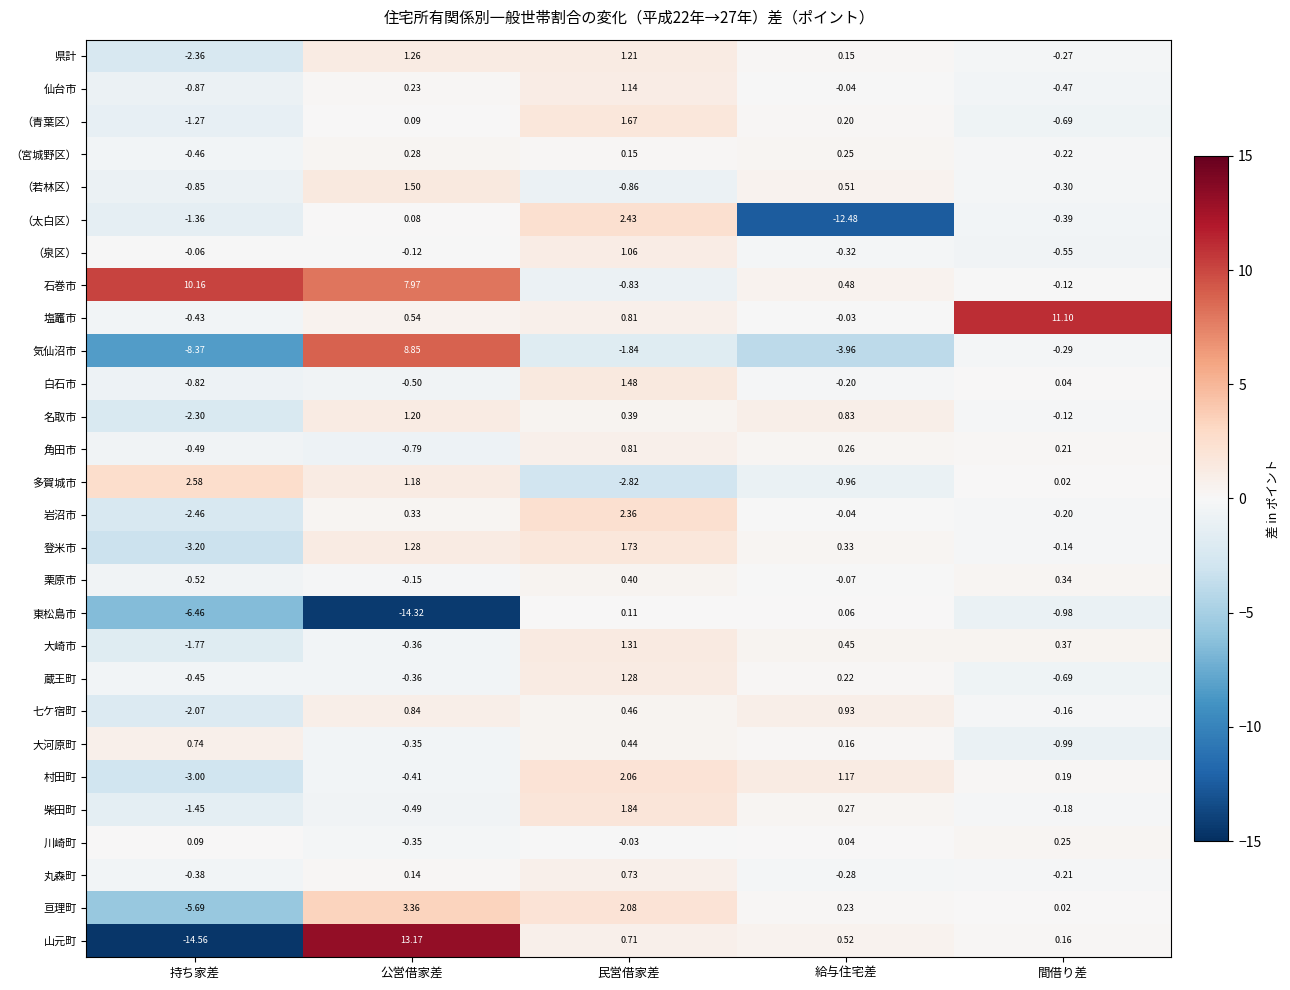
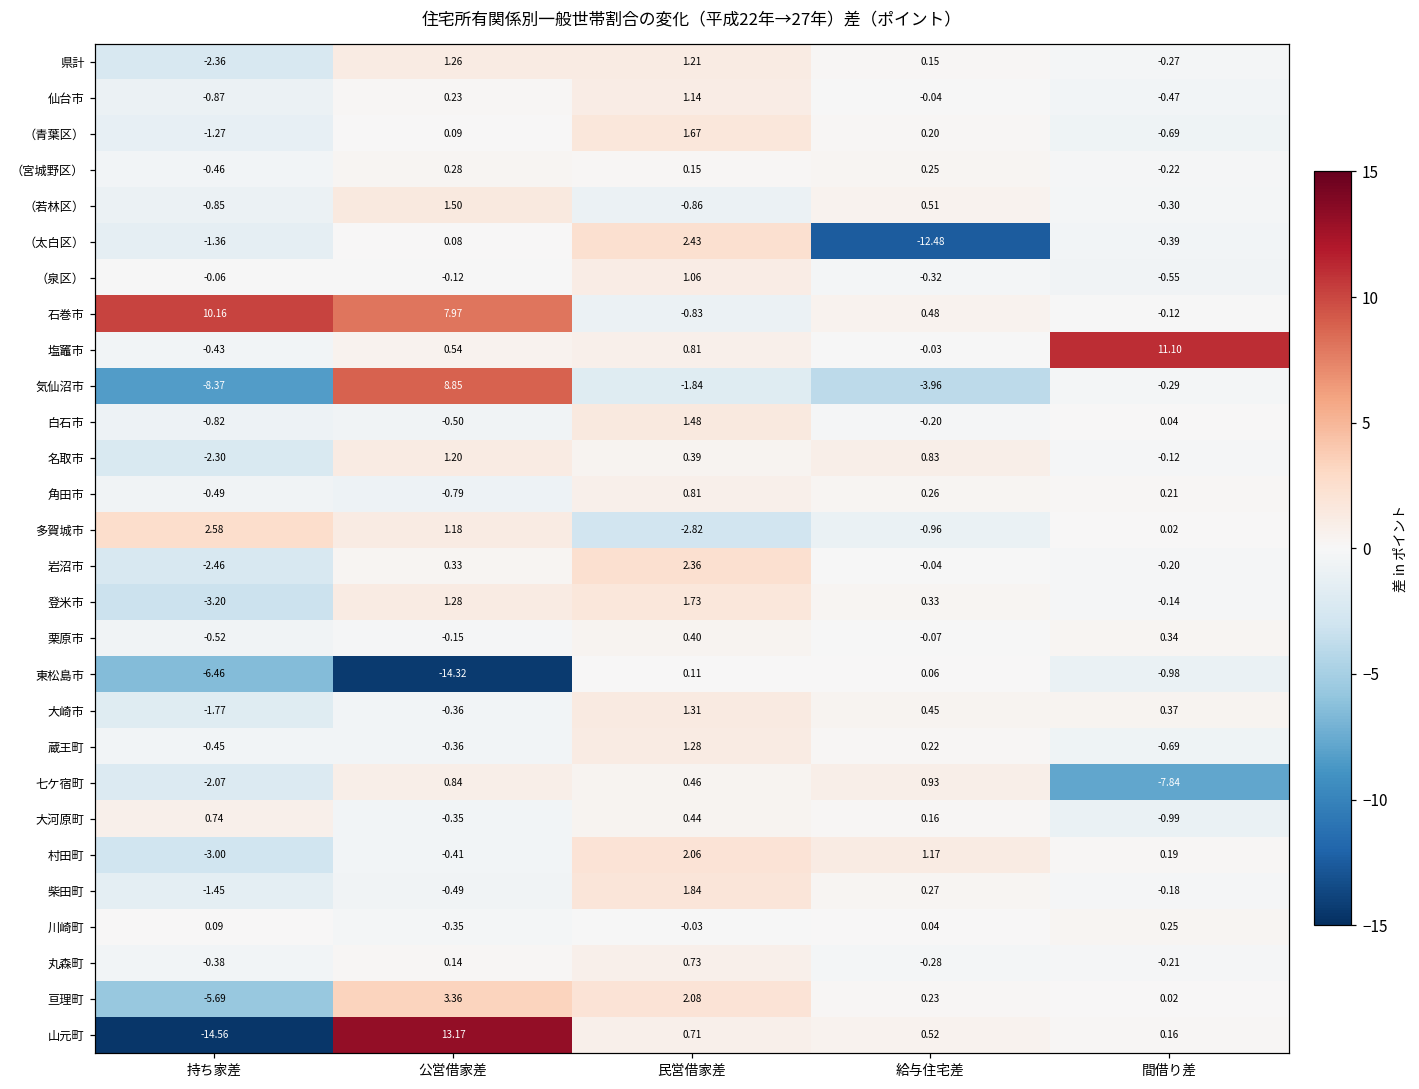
  {
    "県計": {
      "持ち家差": -2.36,
      "公営借家差": 1.26,
      "民営借家差": 1.21,
      "給与住宅差": 0.15,
      "間借り差": -0.27
    },
    "仙台市": {
      "持ち家差": -0.87,
      "公営借家差": 0.23,
      "民営借家差": 1.14,
      "給与住宅差": -0.04,
      "間借り差": -0.47
    },
    "（青葉区）": {
      "持ち家差": -1.27,
      "公営借家差": 0.09,
      "民営借家差": 1.67,
      "給与住宅差": 0.20,
      "間借り差": -0.69
    },
    "（宮城野区）": {
      "持ち家差": -0.46,
      "公営借家差": 0.28,
      "民営借家差": 0.15,
      "給与住宅差": 0.25,
      "間借り差": -0.22
    },
    "（若林区）": {
      "持ち家差": -0.85,
      "公営借家差": 1.50,
      "民営借家差": -0.86,
      "給与住宅差": 0.51,
      "間借り差": -0.30
    },
    "（太白区）": {
      "持ち家差": -1.36,
      "公営借家差": 0.08,
      "民営借家差": 2.43,
      "給与住宅差": -12.48,
      "間借り差": -0.39
    },
    "（泉区）": {
      "持ち家差": -0.06,
      "公営借家差": -0.12,
      "民営借家差": 1.06,
      "給与住宅差": -0.32,
      "間借り差": -0.55
    },
    "石巻市": {
      "持ち家差": 10.16,
      "公営借家差": 7.97,
      "民営借家差": -0.83,
      "給与住宅差": 0.48,
      "間借り差": -0.12
    },
    "塩竈市": {
      "持ち家差": -0.43,
      "公営借家差": 0.54,
      "民営借家差": 0.81,
      "給与住宅差": -0.03,
      "間借り差": 11.10
    },
    "気仙沼市": {
      "持ち家差": -8.37,
      "公営借家差": 8.85,
      "民営借家差": -1.84,
      "給与住宅差": -3.96,
      "間借り差": -0.29
    },
    "白石市": {
      "持ち家差": -0.82,
      "公営借家差": -0.50,
      "民営借家差": 1.48,
      "給与住宅差": -0.20,
      "間借り差": 0.04
    },
    "名取市": {
      "持ち家差": -2.30,
      "公営借家差": 1.20,
      "民営借家差": 0.39,
      "給与住宅差": 0.83,
      "間借り差": -0.12
    },
    "角田市": {
      "持ち家差": -0.49,
      "公営借家差": -0.79,
      "民営借家差": 0.81,
      "給与住宅差": 0.26,
      "間借り差": 0.21
    },
    "多賀城市": {
      "持ち家差": 2.58,
      "公営借家差": 1.18,
      "民営借家差": -2.82,
      "給与住宅差": -0.96,
      "間借り差": 0.02
    },
    "岩沼市": {
      "持ち家差": -2.46,
      "公営借家差": 0.33,
      "民営借家差": 2.36,
      "給与住宅差": -0.04,
      "間借り差": -0.20
    },
    "登米市": {
      "持ち家差": -3.20,
      "公営借家差": 1.28,
      "民営借家差": 1.73,
      "給与住宅差": 0.33,
      "間借り差": -0.14
    },
    "栗原市": {
      "持ち家差": -0.52,
      "公営借家差": -0.15,
      "民営借家差": 0.40,
      "給与住宅差": -0.07,
      "間借り差": 0.34
    },
    "東松島市": {
      "持ち家差": -6.46,
      "公営借家差": -14.32,
      "民営借家差": 0.11,
      "給与住宅差": 0.06,
      "間借り差": -0.98
    },
    "大崎市": {
      "持ち家差": -1.77,
      "公営借家差": -0.36,
      "民営借家差": 1.31,
      "給与住宅差": 0.45,
      "間借り差": 0.37
    },
    "蔵王町": {
      "持ち家差": -0.45,
      "公営借家差": -0.36,
      "民営借家差": 1.28,
      "給与住宅差": 0.22,
      "間借り差": -0.69
    },
    "七ケ宿町": {
      "持ち家差": -2.07,
      "公営借家差": 0.84,
      "民営借家差": 0.46,
      "給与住宅差": 0.93,
-     "間借り差": -0.16
+     "間借り差": -7.84
    },
    "大河原町": {
      "持ち家差": 0.74,
      "公営借家差": -0.35,
      "民営借家差": 0.44,
      "給与住宅差": 0.16,
      "間借り差": -0.99
    },
    "村田町": {
      "持ち家差": -3.00,
      "公営借家差": -0.41,
      "民営借家差": 2.06,
      "給与住宅差": 1.17,
      "間借り差": 0.19
    },
    "柴田町": {
      "持ち家差": -1.45,
      "公営借家差": -0.49,
      "民営借家差": 1.84,
      "給与住宅差": 0.27,
      "間借り差": -0.18
    },
    "川崎町": {
      "持ち家差": 0.09,
      "公営借家差": -0.35,
      "民営借家差": -0.03,
      "給与住宅差": 0.04,
      "間借り差": 0.25
    },
    "丸森町": {
      "持ち家差": -0.38,
      "公営借家差": 0.14,
      "民営借家差": 0.73,
      "給与住宅差": -0.28,
      "間借り差": -0.21
    },
    "亘理町": {
      "持ち家差": -5.69,
      "公営借家差": 3.36,
      "民営借家差": 2.08,
      "給与住宅差": 0.23,
      "間借り差": 0.02
    },
    "山元町": {
      "持ち家差": -14.56,
      "公営借家差": 13.17,
      "民営借家差": 0.71,
      "給与住宅差": 0.52,
      "間借り差": 0.16
    }
  }
